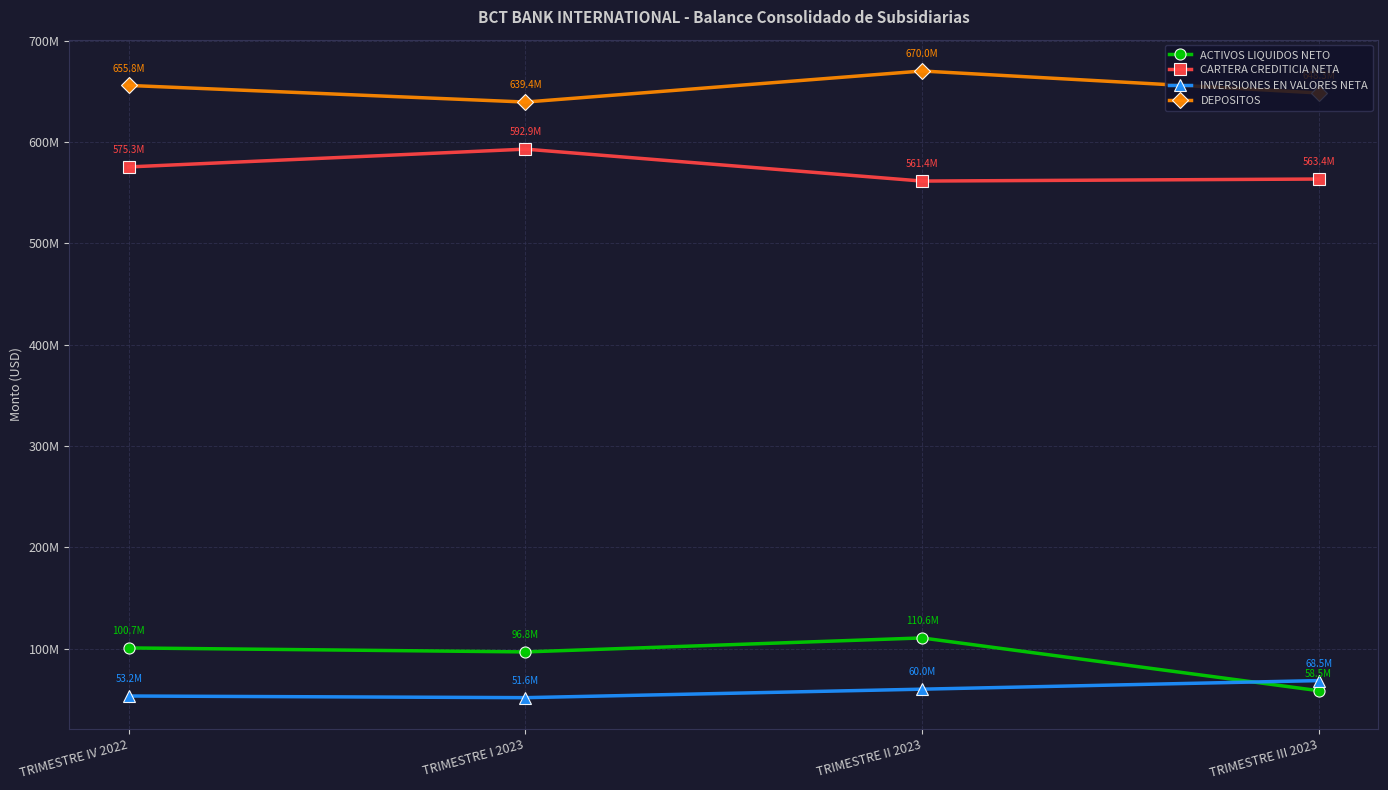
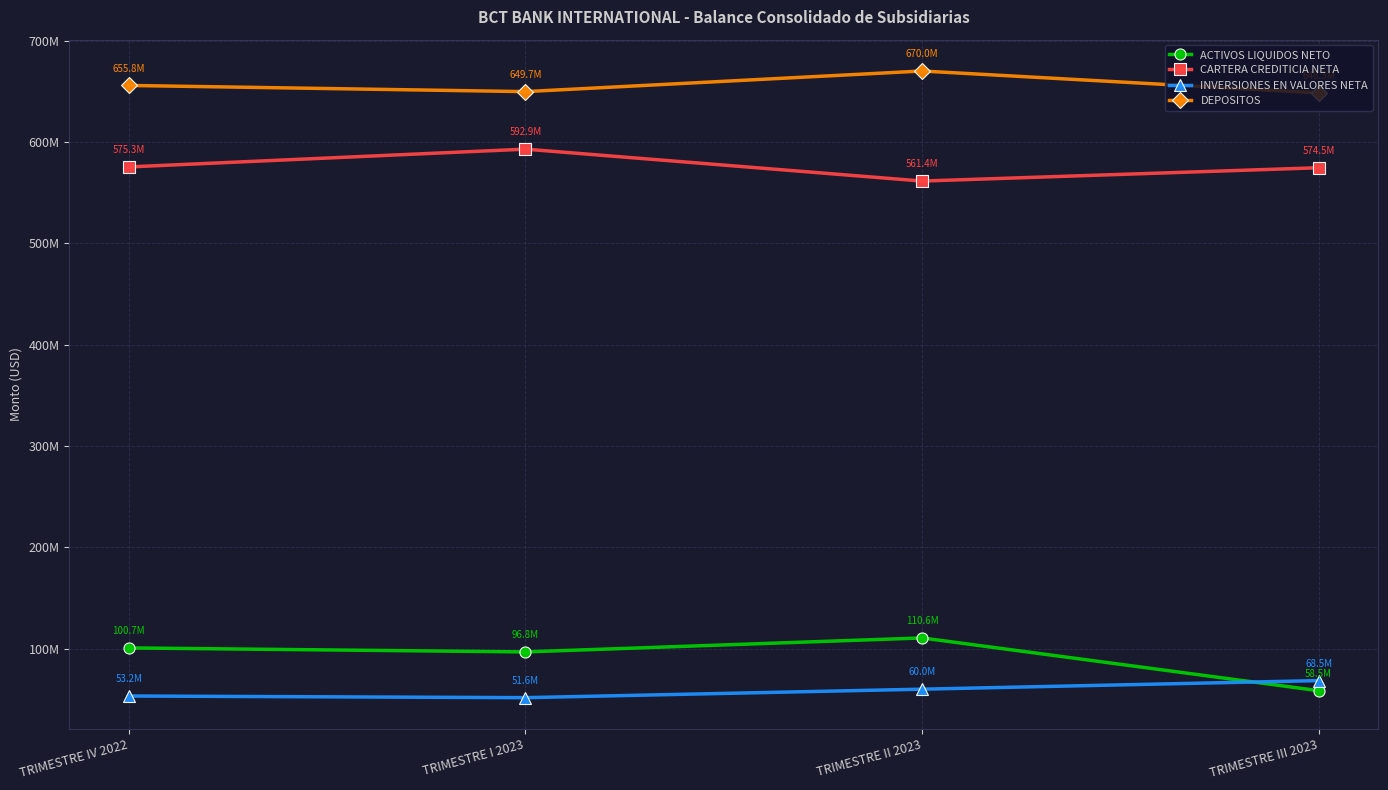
  {
    "ACTIVOS LIQUIDOS NETO": {
      "TRIMESTRE IV 2022": "100.7M",
      "TRIMESTRE I 2023": "96.8M",
      "TRIMESTRE II 2023": "110.6M"
    },
    "CARTERA CREDITICIA NETA": {
      "TRIMESTRE IV 2022": "575.3M",
      "TRIMESTRE I 2023": "592.9M",
      "TRIMESTRE II 2023": "561.4M",
-     "TRIMESTRE III 2023": "563.4M"
+     "TRIMESTRE III 2023": "574.5M"
    },
    "INVERSIONES EN VALORES NETA": {
      "TRIMESTRE IV 2022": "53.2M",
      "TRIMESTRE I 2023": "51.6M",
      "TRIMESTRE II 2023": "60.0M",
      "TRIMESTRE III 2023": "68.5M"
    },
    "DEPOSITOS": {
      "TRIMESTRE IV 2022": "655.8M",
-     "TRIMESTRE I 2023": "639.4M",
+     "TRIMESTRE I 2023": "649.7M",
      "TRIMESTRE II 2023": "670.0M"
    }
  }
